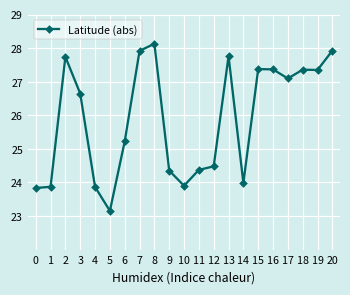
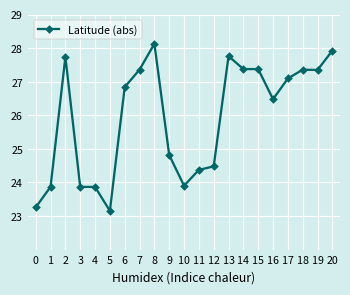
  {
-   "0": 23.8,
+   "0": 23.3,
    "1": 23.9,
    "2": 27.7,
-   "3": 26.6,
+   "3": 23.9,
    "4": 23.9,
    "5": 23.2,
-   "6": 25.2,
-   "7": 27.9,
+   "6": 26.8,
+   "7": 27.4,
    "8": 28.1,
-   "9": 24.4,
+   "9": 24.8,
    "10": 23.9,
    "11": 24.4,
    "12": 24.5,
    "13": 27.8,
-   "14": 24.0,
+   "14": 27.4,
    "15": 27.4,
-   "16": 27.4,
+   "16": 26.5,
    "17": 27.1,
    "18": 27.4,
    "19": 27.4,
    "20": 27.9
  }
